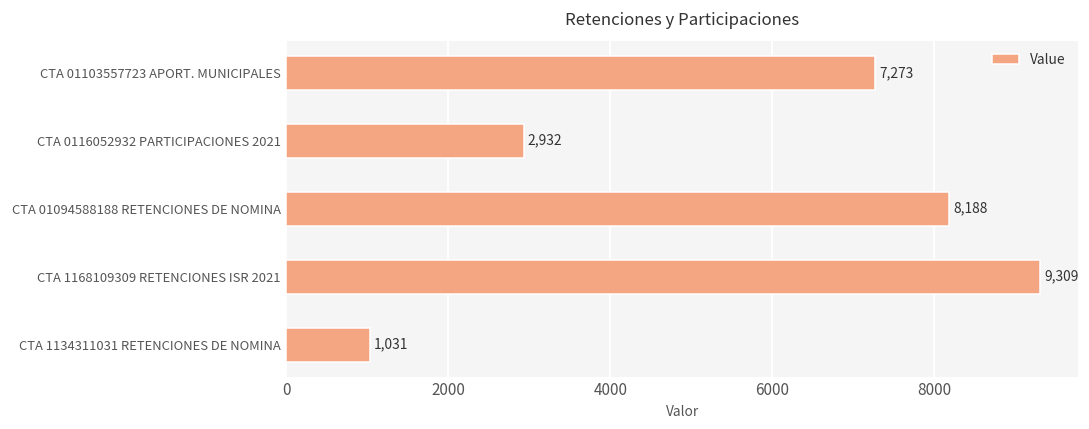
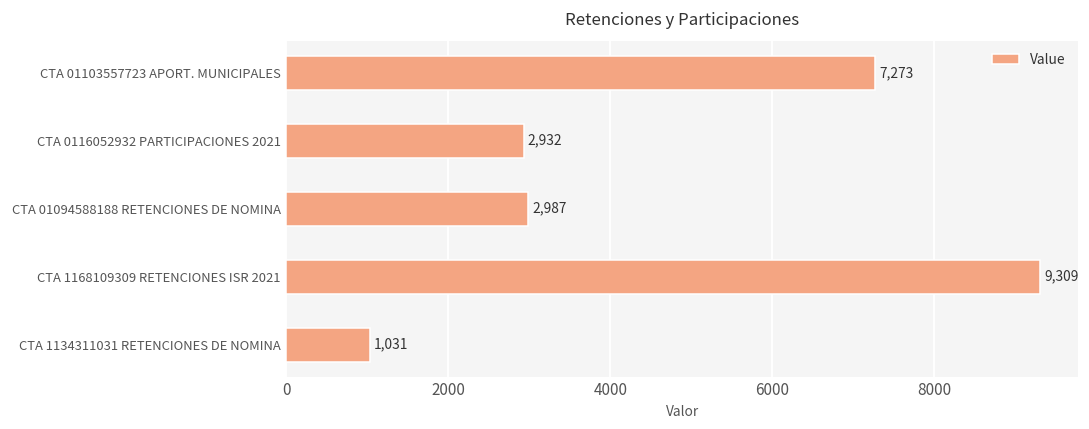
  {
    "CTA 01103557723 APORT. MUNICIPALES": "7,273",
    "CTA 0116052932 PARTICIPACIONES 2021": "2,932",
-   "CTA 01094588188 RETENCIONES DE NOMINA": "8,188",
+   "CTA 01094588188 RETENCIONES DE NOMINA": "2,987",
    "CTA 1168109309 RETENCIONES ISR 2021": "9,309",
    "CTA 1134311031 RETENCIONES DE NOMINA": "1,031"
  }
